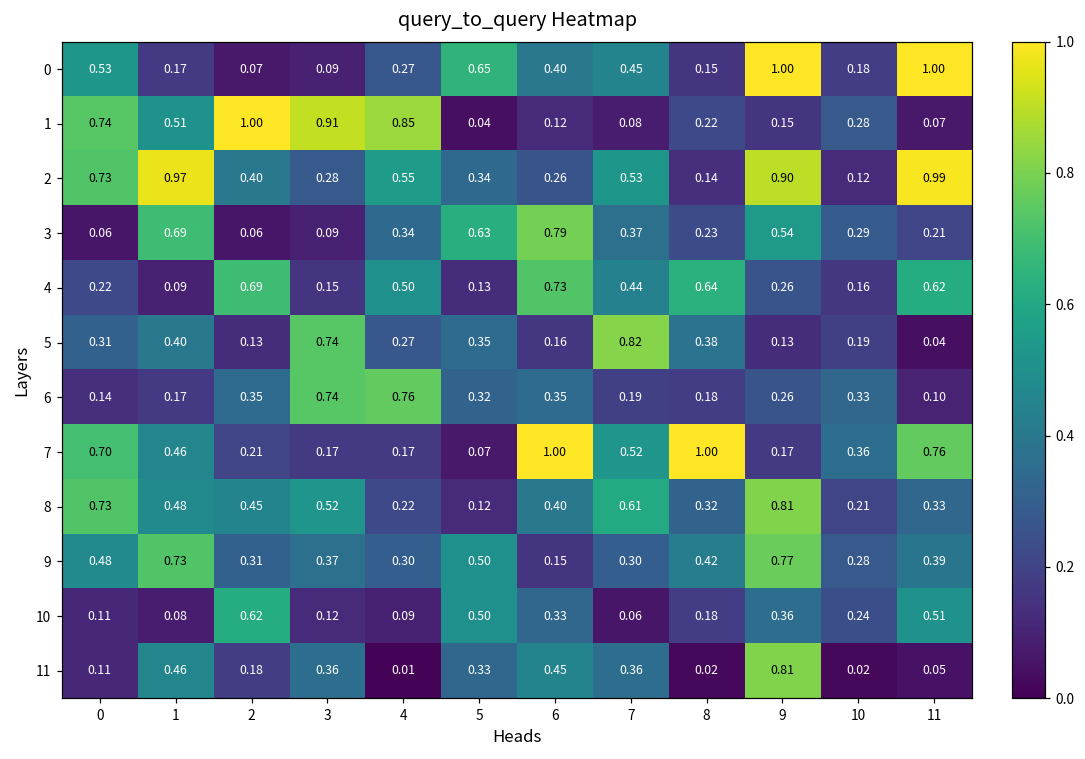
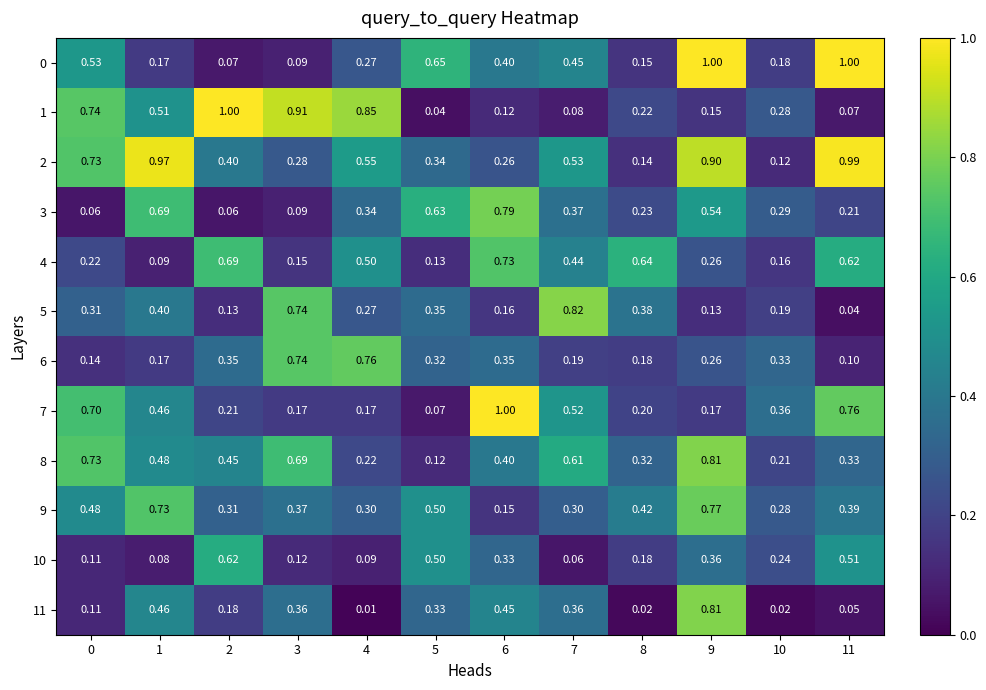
  {
    "0": {
      "0": 0.53,
      "1": 0.17,
      "2": 0.07,
      "3": 0.09,
      "4": 0.27,
      "5": 0.65,
      "6": 0.40,
      "7": 0.45,
      "8": 0.15,
      "9": 1.00,
      "10": 0.18,
      "11": 1.00
    },
    "1": {
      "0": 0.74,
      "1": 0.51,
      "2": 1.00,
      "3": 0.91,
      "4": 0.85,
      "5": 0.04,
      "6": 0.12,
      "7": 0.08,
      "8": 0.22,
      "9": 0.15,
      "10": 0.28,
      "11": 0.07
    },
    "2": {
      "0": 0.73,
      "1": 0.97,
      "2": 0.40,
      "3": 0.28,
      "4": 0.55,
      "5": 0.34,
      "6": 0.26,
      "7": 0.53,
      "8": 0.14,
      "9": 0.90,
      "10": 0.12,
      "11": 0.99
    },
    "3": {
      "0": 0.06,
      "1": 0.69,
      "2": 0.06,
      "3": 0.09,
      "4": 0.34,
      "5": 0.63,
      "6": 0.79,
      "7": 0.37,
      "8": 0.23,
      "9": 0.54,
      "10": 0.29,
      "11": 0.21
    },
    "4": {
      "0": 0.22,
      "1": 0.09,
      "2": 0.69,
      "3": 0.15,
      "4": 0.50,
      "5": 0.13,
      "6": 0.73,
      "7": 0.44,
      "8": 0.64,
      "9": 0.26,
      "10": 0.16,
      "11": 0.62
    },
    "5": {
      "0": 0.31,
      "1": 0.40,
      "2": 0.13,
      "3": 0.74,
      "4": 0.27,
      "5": 0.35,
      "6": 0.16,
      "7": 0.82,
      "8": 0.38,
      "9": 0.13,
      "10": 0.19,
      "11": 0.04
    },
    "6": {
      "0": 0.14,
      "1": 0.17,
      "2": 0.35,
      "3": 0.74,
      "4": 0.76,
      "5": 0.32,
      "6": 0.35,
      "7": 0.19,
      "8": 0.18,
      "9": 0.26,
      "10": 0.33,
      "11": 0.10
    },
    "7": {
      "0": 0.70,
      "1": 0.46,
      "2": 0.21,
      "3": 0.17,
      "4": 0.17,
      "5": 0.07,
      "6": 1.00,
      "7": 0.52,
-     "8": 1.00,
+     "8": 0.20,
      "9": 0.17,
      "10": 0.36,
      "11": 0.76
    },
    "8": {
      "0": 0.73,
      "1": 0.48,
      "2": 0.45,
-     "3": 0.52,
+     "3": 0.69,
      "4": 0.22,
      "5": 0.12,
      "6": 0.40,
      "7": 0.61,
      "8": 0.32,
      "9": 0.81,
      "10": 0.21,
      "11": 0.33
    },
    "9": {
      "0": 0.48,
      "1": 0.73,
      "2": 0.31,
      "3": 0.37,
      "4": 0.30,
      "5": 0.50,
      "6": 0.15,
      "7": 0.30,
      "8": 0.42,
      "9": 0.77,
      "10": 0.28,
      "11": 0.39
    },
    "10": {
      "0": 0.11,
      "1": 0.08,
      "2": 0.62,
      "3": 0.12,
      "4": 0.09,
      "5": 0.50,
      "6": 0.33,
      "7": 0.06,
      "8": 0.18,
      "9": 0.36,
      "10": 0.24,
      "11": 0.51
    },
    "11": {
      "0": 0.11,
      "1": 0.46,
      "2": 0.18,
      "3": 0.36,
      "4": 0.01,
      "5": 0.33,
      "6": 0.45,
      "7": 0.36,
      "8": 0.02,
      "9": 0.81,
      "10": 0.02,
      "11": 0.05
    }
  }
